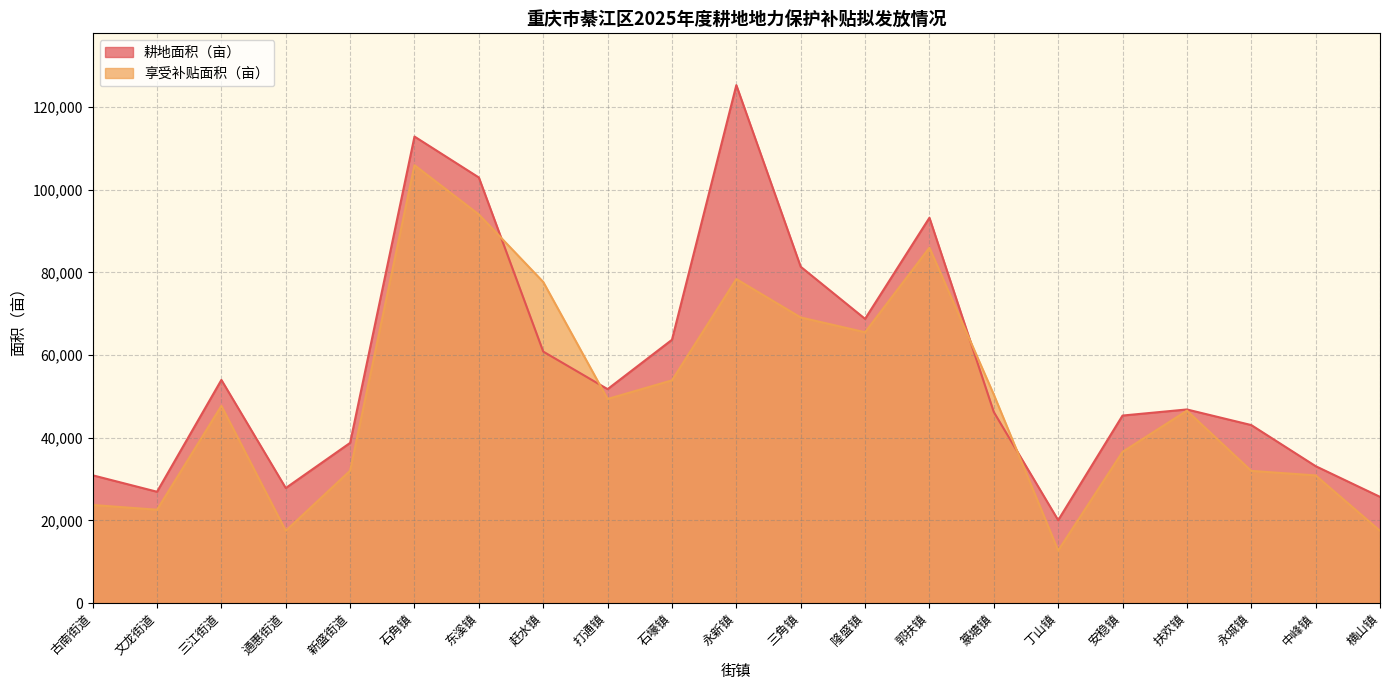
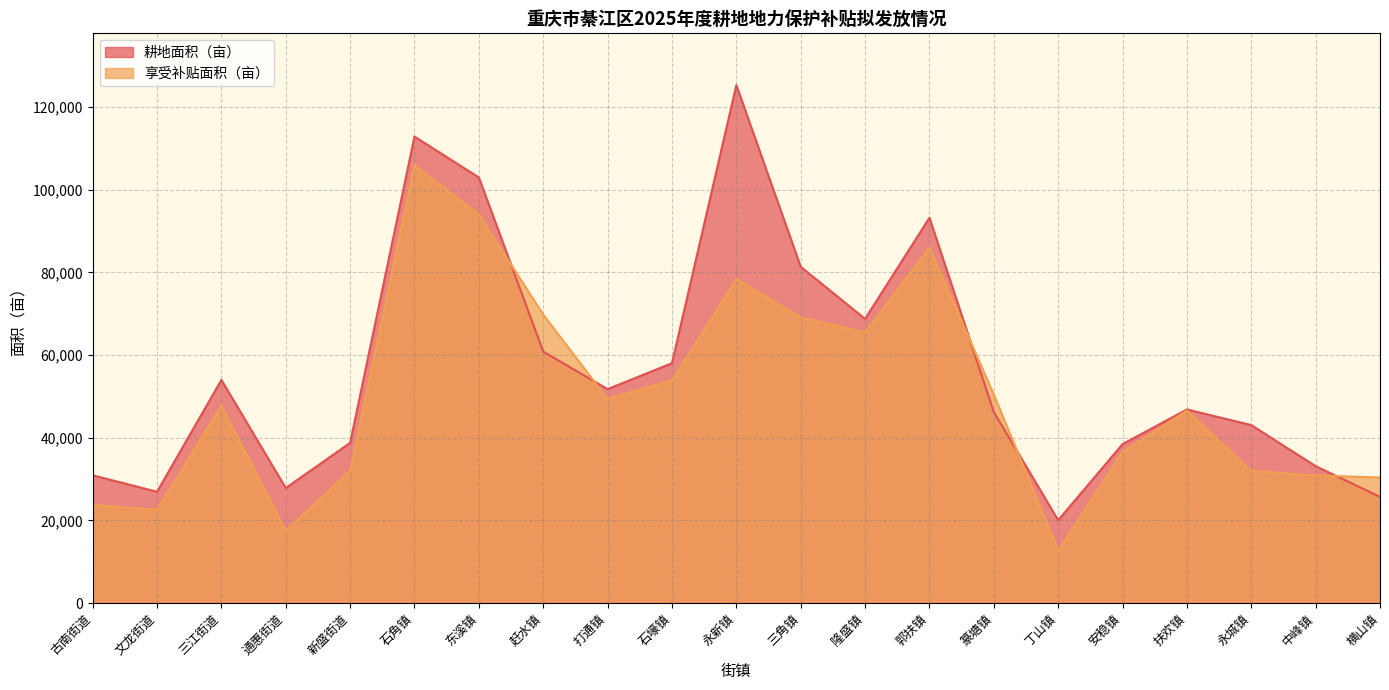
  {
    "耕地面积（亩）": {
      "古南街道": "31,000",
      "文龙街道": "27,000",
      "三江街道": "54,000",
      "通惠街道": "28,000",
      "新盛街道": "39,000",
      "石角镇": "113,000",
      "东溪镇": "103,000",
      "赶水镇": "61,000",
      "打通镇": "52,000",
-     "石壕镇": "64,000",
+     "石壕镇": "58,000",
      "永新镇": "125,000",
      "三角镇": "81,000",
      "隆盛镇": "69,000",
      "郭扶镇": "93,000",
      "篆塘镇": "46,000",
      "丁山镇": "20,000",
-     "安稳镇": "45,000",
+     "安稳镇": "38,000",
      "永城镇": "43,000",
      "中峰镇": "33,000",
      "横山镇": "26,000"
    },
    "享受补贴面积（亩）": {
      "古南街道": "24,000",
      "文龙街道": "23,000",
      "三江街道": "48,000",
      "通惠街道": "18,000",
      "新盛街道": "32,000",
      "石角镇": "106,000",
      "东溪镇": "94,000",
-     "赶水镇": "78,000",
+     "赶水镇": "70,000",
      "打通镇": "49,000",
      "石壕镇": "54,000",
      "永新镇": "78,000",
      "三角镇": "69,000",
      "隆盛镇": "66,000",
      "郭扶镇": "86,000",
      "篆塘镇": "50,000",
      "丁山镇": "13,000",
      "安稳镇": "37,000",
      "永城镇": "32,000",
      "中峰镇": "31,000",
-     "横山镇": "18,000"
+     "横山镇": "30,000"
    }
  }
